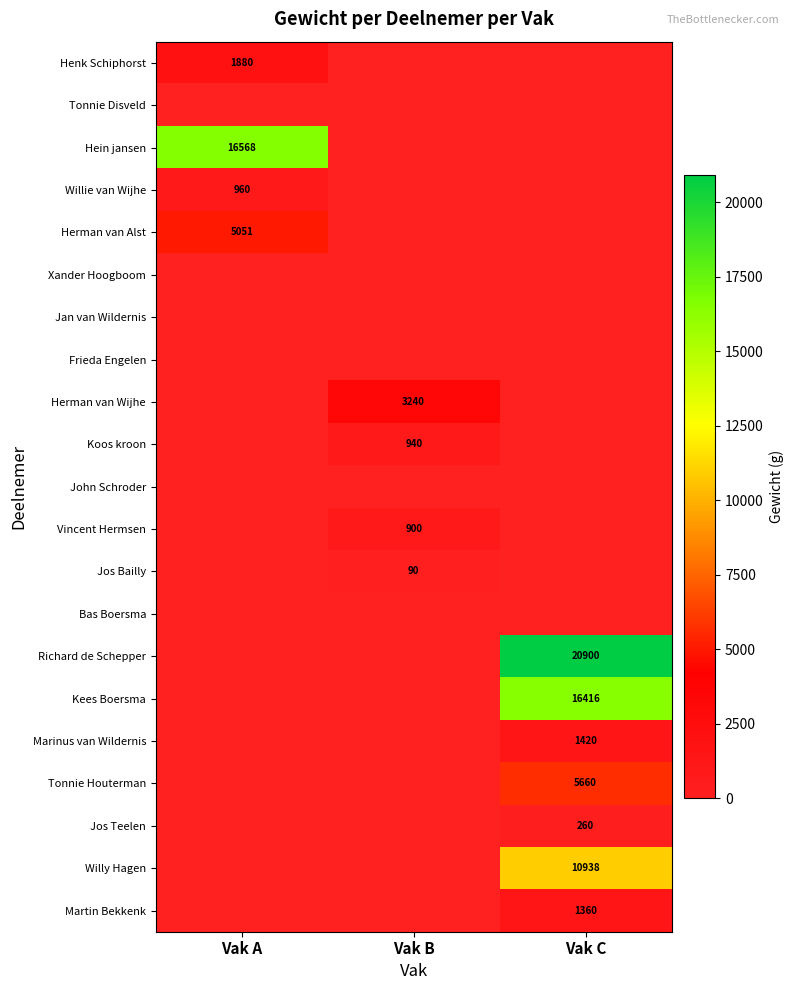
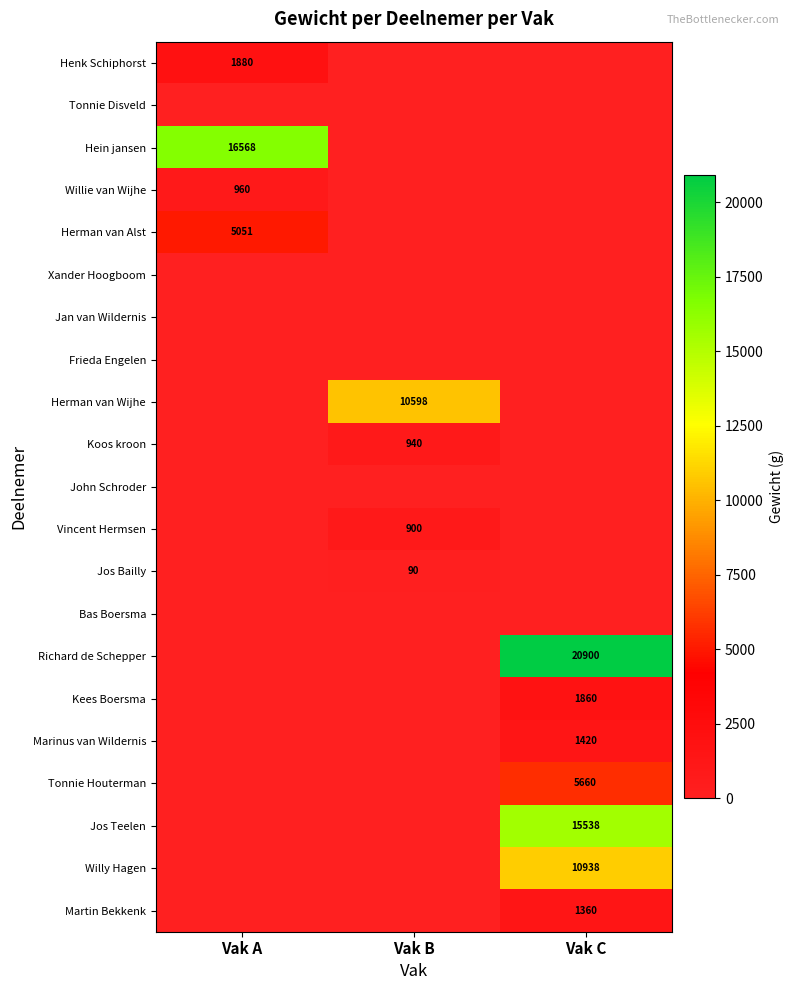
  {
    "Henk Schiphorst": {
      "Vak A": 1880
    },
    "Hein jansen": {
      "Vak A": 16568
    },
    "Willie van Wijhe": {
      "Vak A": 960
    },
    "Herman van Alst": {
      "Vak A": 5051
    },
    "Herman van Wijhe": {
-     "Vak B": 3240
+     "Vak B": 10598
    },
    "Koos kroon": {
      "Vak B": 940
    },
    "Vincent Hermsen": {
      "Vak B": 900
    },
    "Jos Bailly": {
      "Vak B": 90
    },
    "Richard de Schepper": {
      "Vak C": 20900
    },
    "Kees Boersma": {
-     "Vak C": 16416
+     "Vak C": 1860
    },
    "Marinus van Wildernis": {
      "Vak C": 1420
    },
    "Tonnie Houterman": {
      "Vak C": 5660
    },
    "Jos Teelen": {
-     "Vak C": 260
+     "Vak C": 15538
    },
    "Willy Hagen": {
      "Vak C": 10938
    },
    "Martin Bekkenk": {
      "Vak C": 1360
    }
  }
